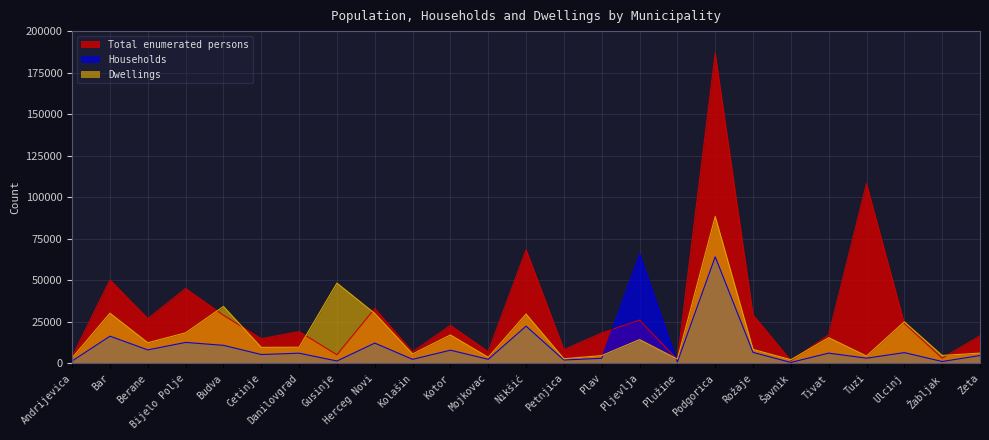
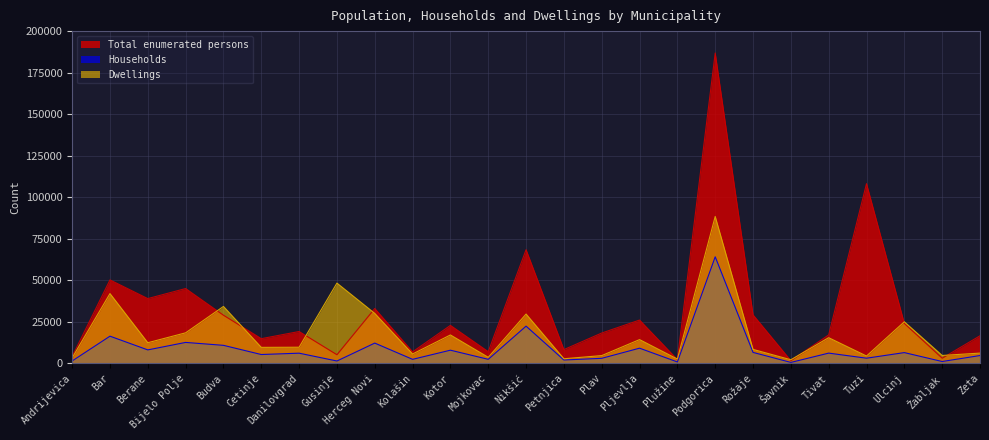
  {
    "Total enumerated persons": {
      "Bar": 50000,
-     "Berane": 27000,
+     "Berane": 39000,
      "Bijelo Polje": 45000,
      "Budva": 29000,
      "Cetinje": 15000,
      "Danilovgrad": 19000,
      "Gusinje": 5000,
      "Herceg Novi": 33000,
      "Kotor": 23000,
      "Mojkovac": 7000,
      "Nikšić": 68000,
      "Petnjica": 8000,
      "Plav": 18000,
      "Pljevlja": 26000,
      "Podgorica": 187000,
      "Rožaje": 29000,
      "Tivat": 17000,
      "Tuzi": 108000,
      "Žabljak": 3000,
      "Zeta": 17000
    },
    "Households": {
      "Andrijevica": 1000,
      "Bar": 16000,
      "Berane": 8000,
      "Bijelo Polje": 13000,
      "Budva": 11000,
      "Cetinje": 5000,
      "Danilovgrad": 6000,
      "Gusinje": 1000,
      "Herceg Novi": 12000,
      "Kolašin": 2000,
      "Kotor": 8000,
      "Nikšić": 22000,
      "Plav": 3000,
-     "Pljevlja": 66000,
+     "Pljevlja": 9000,
      "Podgorica": 64000,
      "Rožaje": 7000,
      "Tivat": 6000,
      "Ulcinj": 6000,
      "Žabljak": 1000
    },
    "Dwellings": {
-     "Bar": 30000,
+     "Bar": 42000,
      "Berane": 12000,
      "Bijelo Polje": 18000,
      "Budva": 34000,
      "Cetinje": 10000,
      "Danilovgrad": 10000,
      "Gusinje": 48000,
      "Herceg Novi": 30000,
      "Kotor": 17000,
      "Nikšić": 30000,
      "Plav": 5000,
      "Pljevlja": 14000,
      "Podgorica": 88000,
      "Rožaje": 8000,
      "Tivat": 15000,
      "Žabljak": 5000
    }
  }
